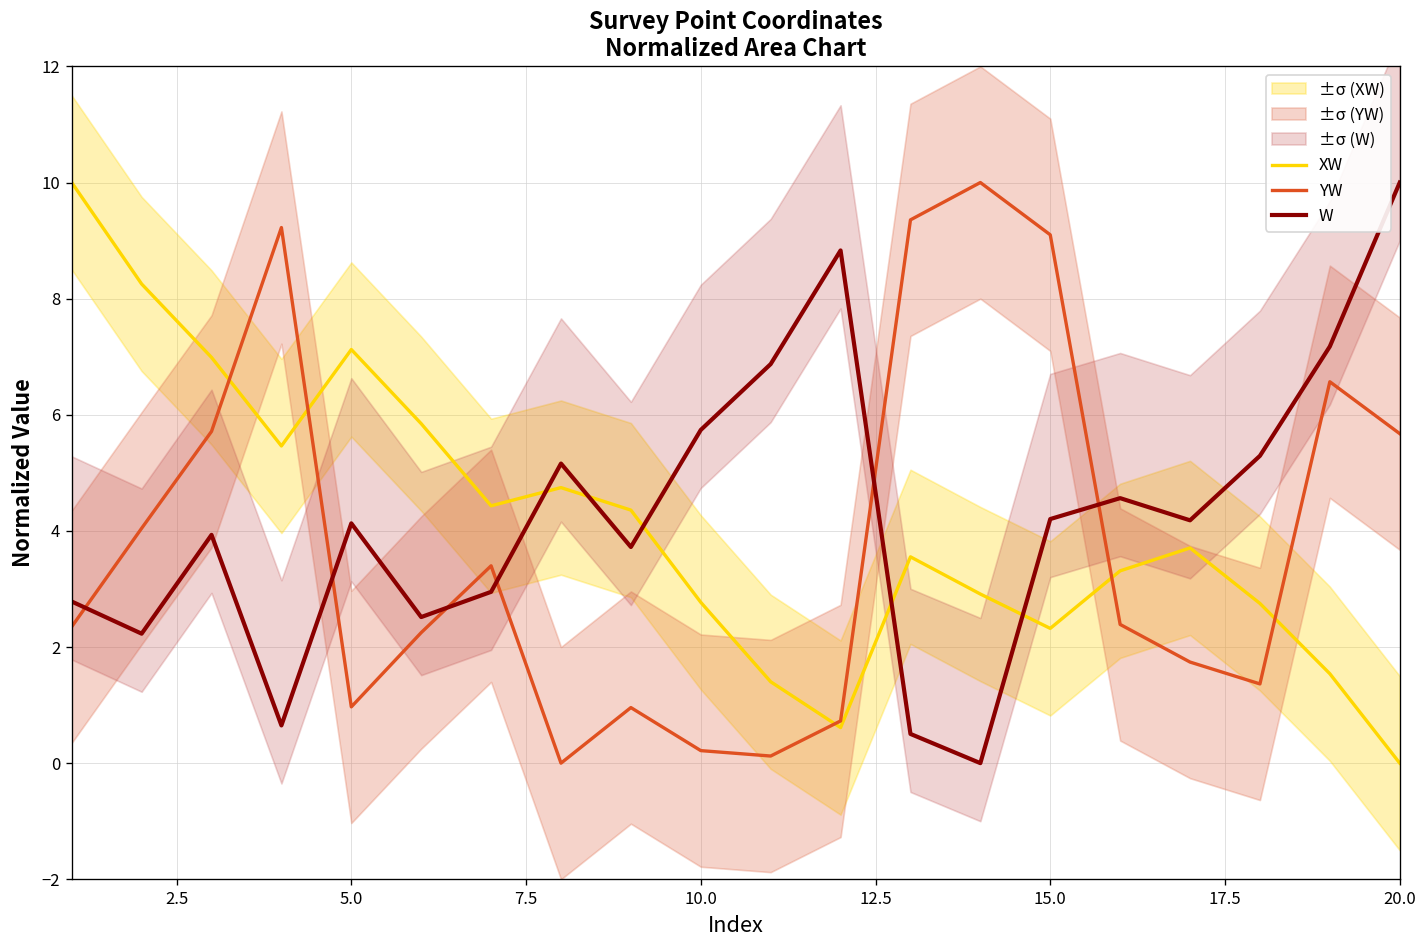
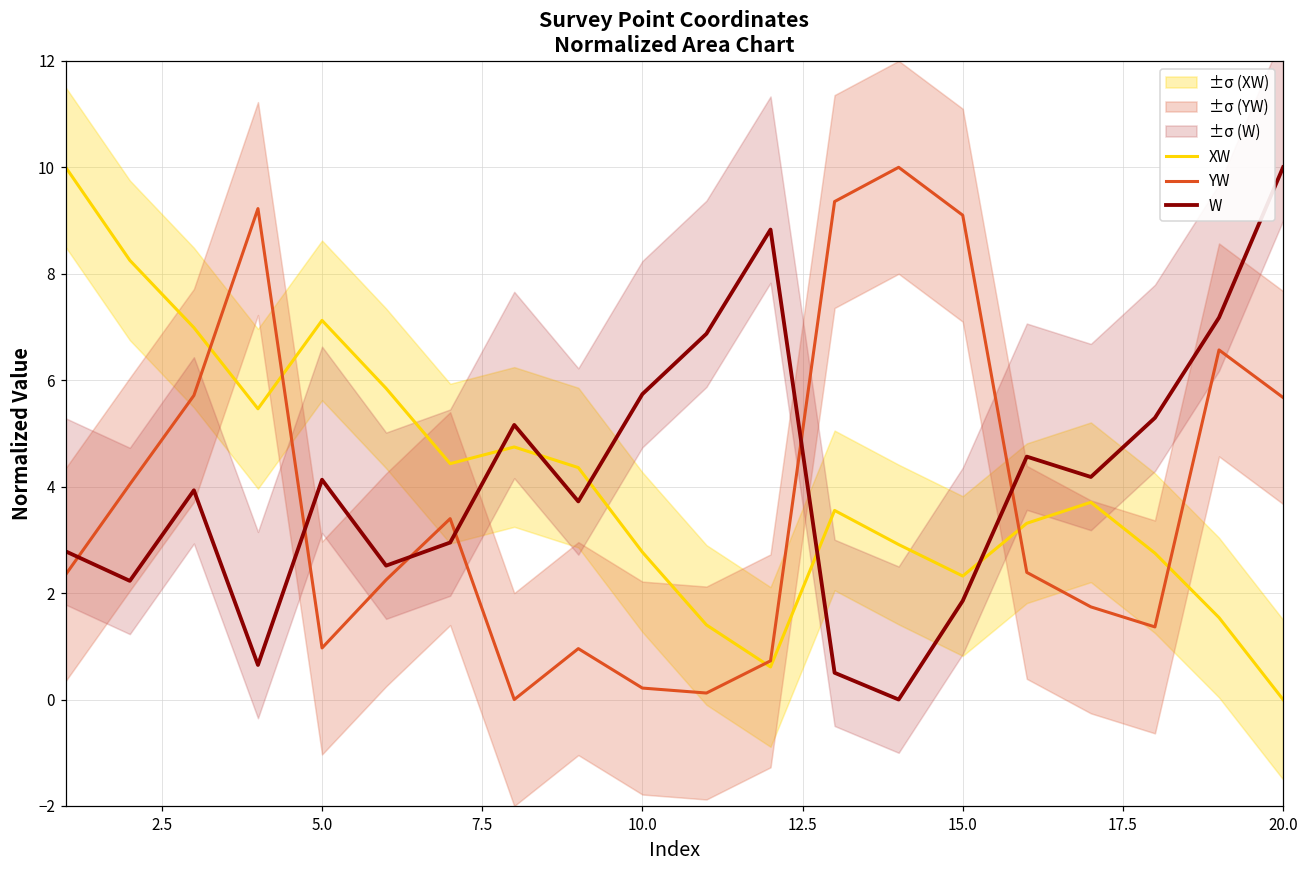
  {
    "W": {
      "5.0": 4.1,
      "10.0": 5.7,
-     "15.0": 4.2,
+     "15.0": 1.9,
      "20.0": 10.0
    }
  }
